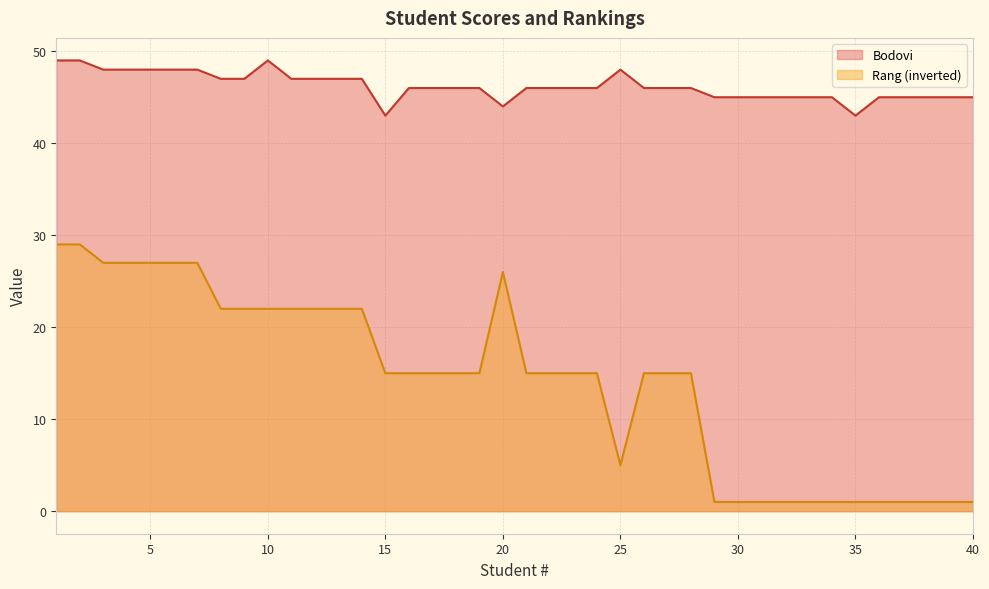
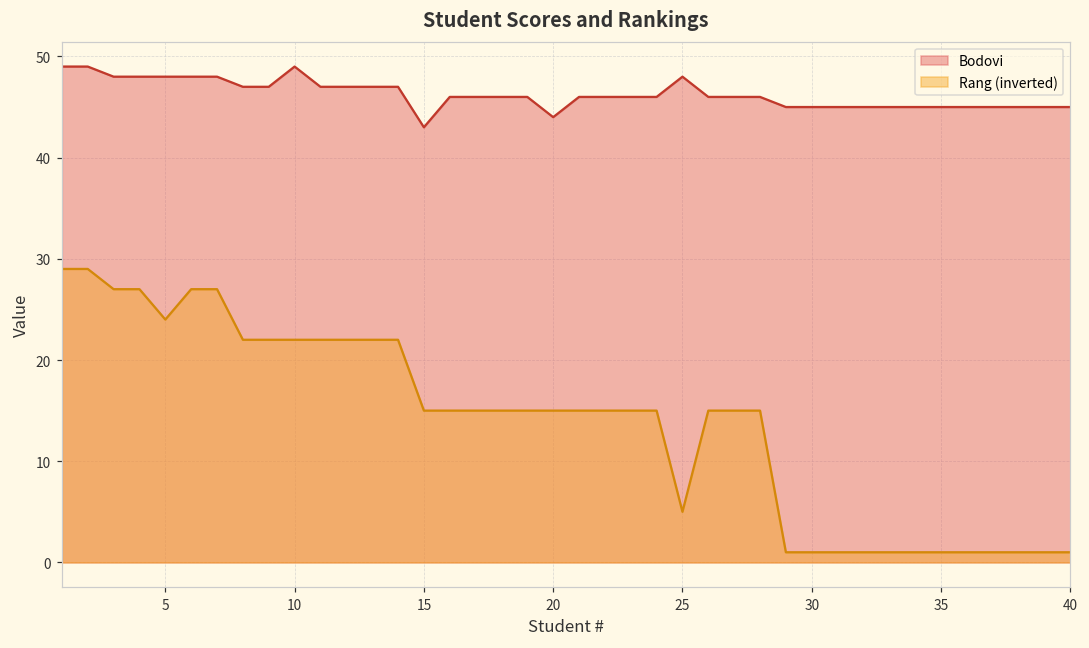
  {
    "Bodovi": {
      "5": 48,
      "10": 49,
      "15": 43,
      "20": 44,
      "25": 48,
      "30": 45,
-     "35": 43,
+     "35": 45,
      "40": 45
    },
    "Rang (inverted)": {
-     "5": 27,
+     "5": 24,
      "10": 22,
      "15": 15,
-     "20": 26,
+     "20": 15,
      "25": 5,
      "30": 1,
      "35": 1,
      "40": 1
    }
  }
